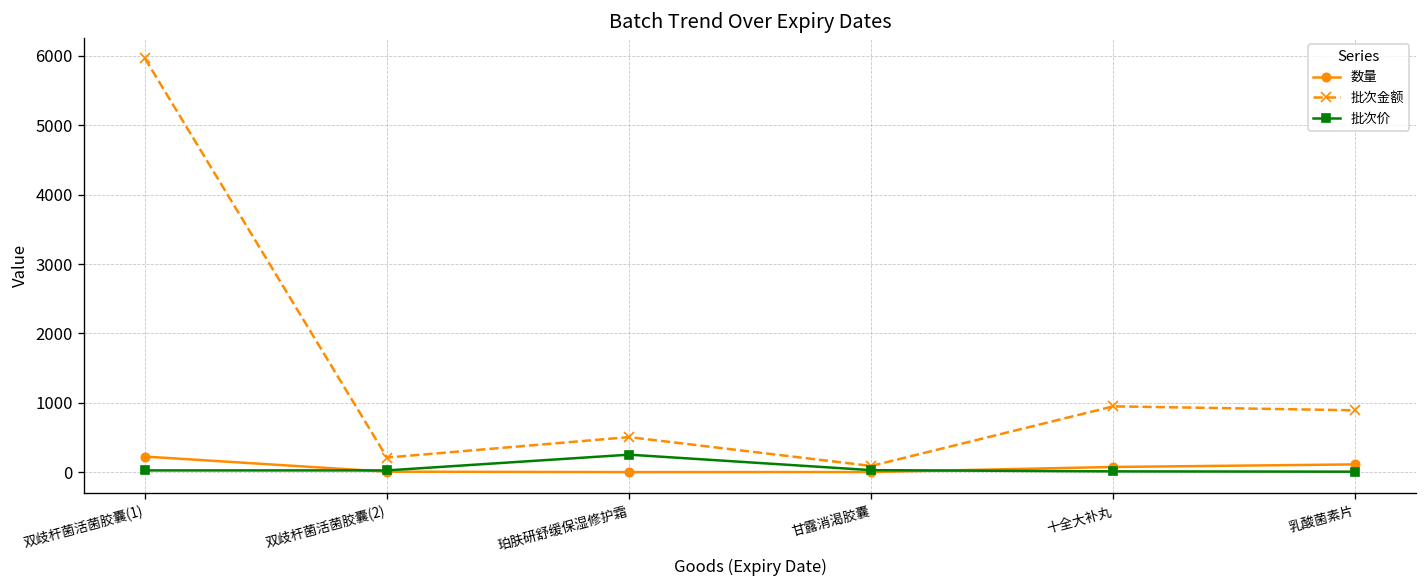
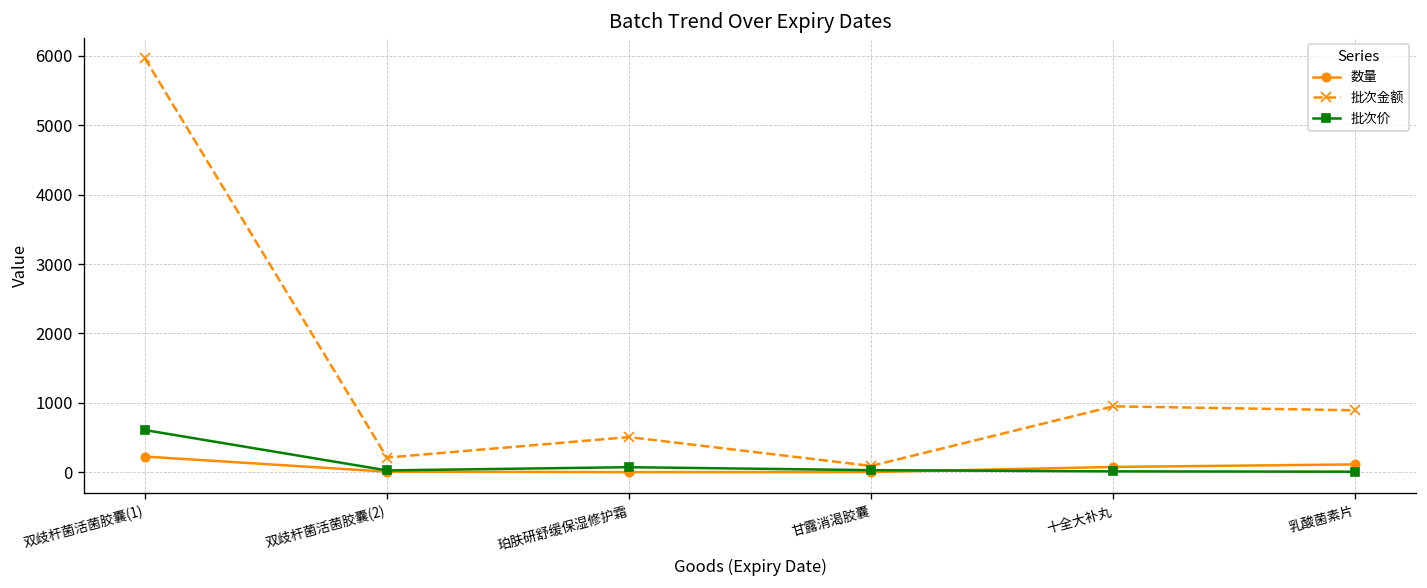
  {
    "批次价": {
-     "双歧杆菌活菌胶囊(1)": 0,
-     "珀肤研舒缓保湿修护霜": 300,
+     "双歧杆菌活菌胶囊(1)": 600,
+     "珀肤研舒缓保湿修护霜": 100,
      "十全大补丸": 0,
      "乳酸菌素片": 0
    }
  }
